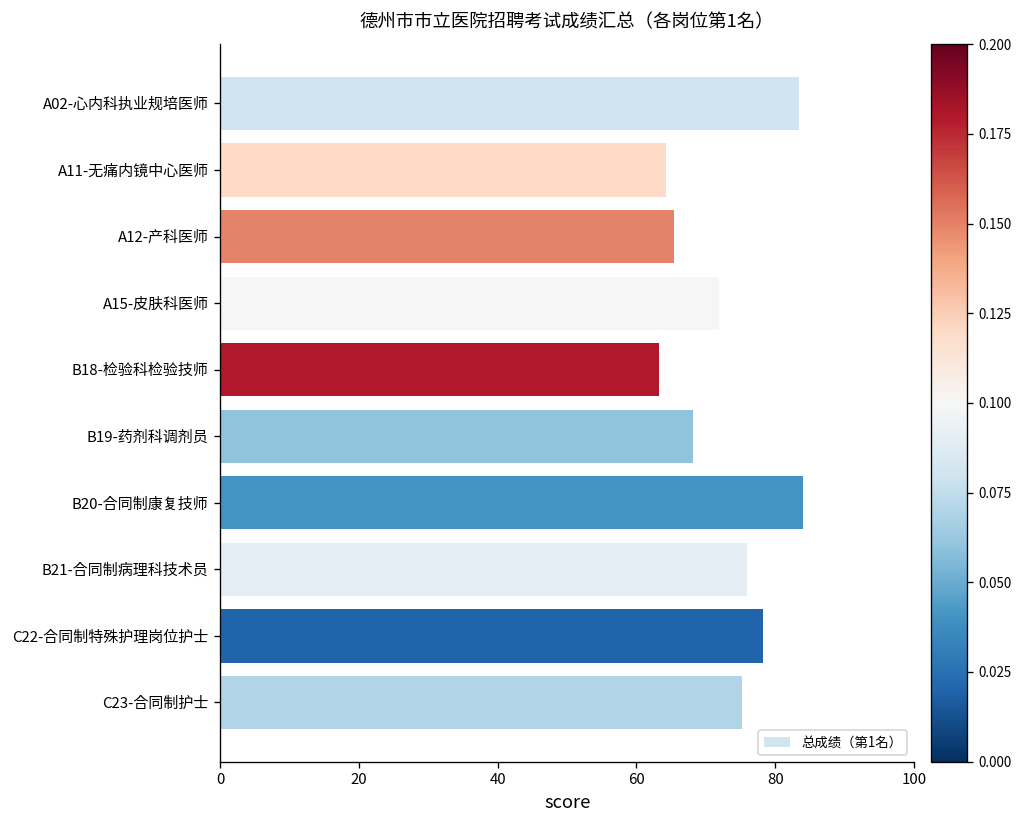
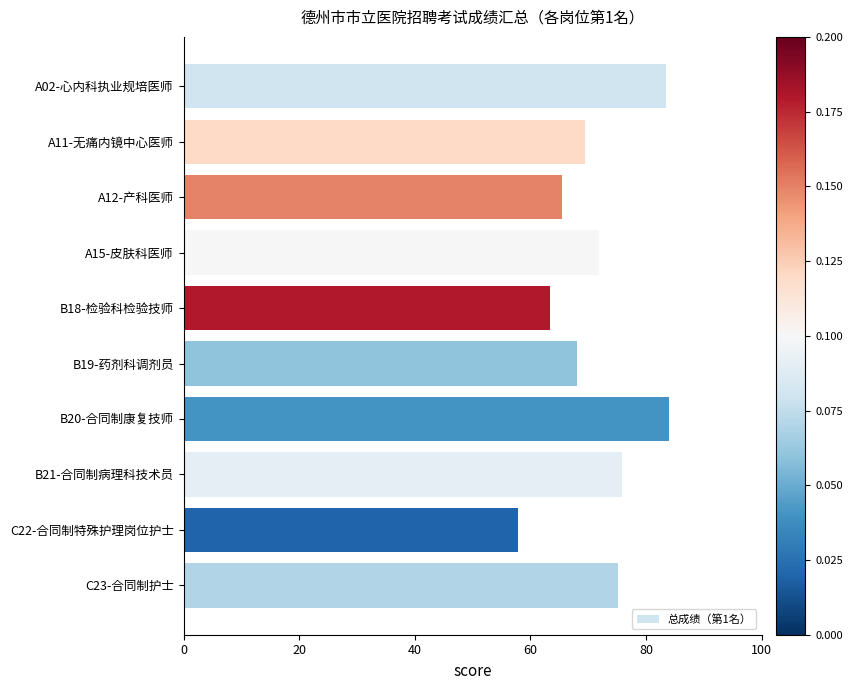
  {
    "A02-心内科执业规培医师": 84,
-   "A11-无痛内镜中心医师": 64,
+   "A11-无痛内镜中心医师": 70,
    "A12-产科医师": 65,
    "A15-皮肤科医师": 72,
    "B18-检验科检验技师": 63,
    "B19-药剂科调剂员": 68,
    "B20-合同制康复技师": 84,
    "B21-合同制病理科技术员": 76,
-   "C22-合同制特殊护理岗位护士": 78,
+   "C22-合同制特殊护理岗位护士": 58,
    "C23-合同制护士": 75
  }
